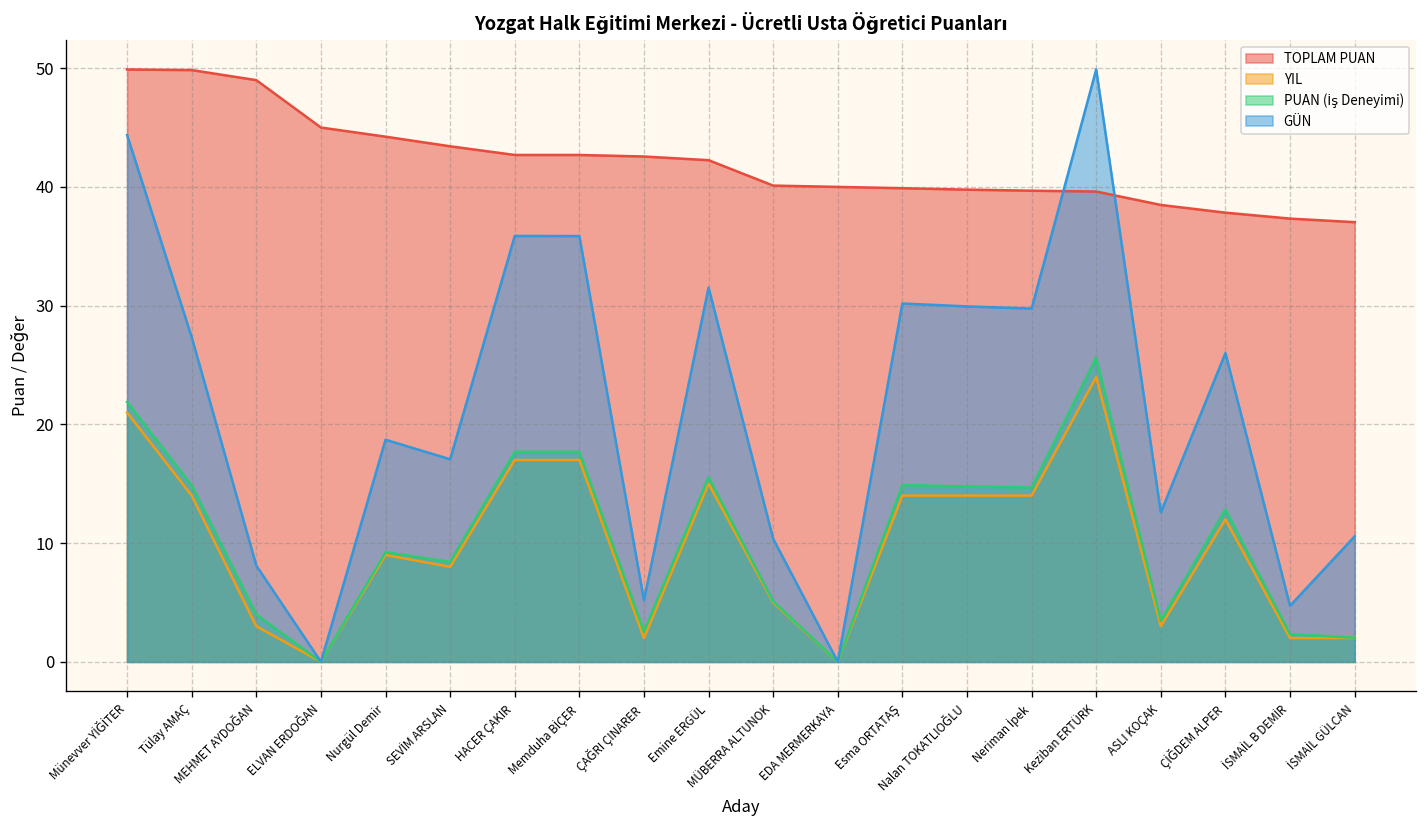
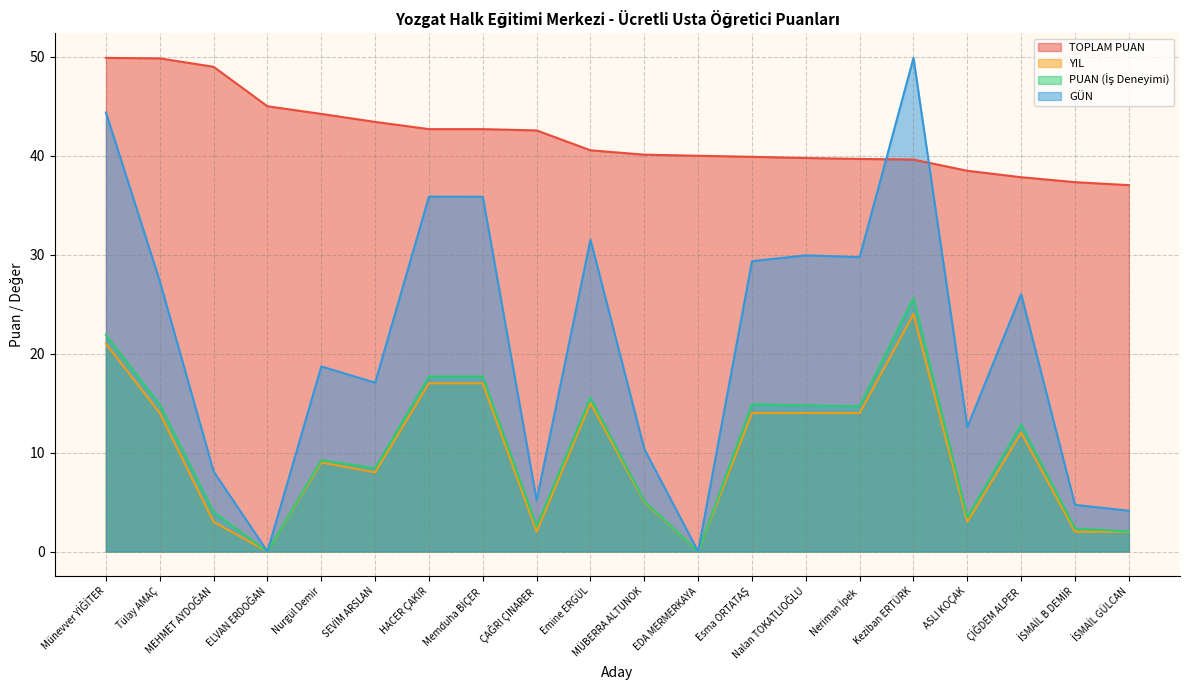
  {
    "TOPLAM PUAN": {
      "Münevver YİĞİTER": 50,
      "Tülay AMAÇ": 50,
      "MEHMET AYDOĞAN": 49,
      "ELVAN ERDOĞAN": 45,
      "Nurgül Demir": 44,
      "SEVİM ARSLAN": 43,
      "HACER ÇAKIR": 43,
      "Memduha BİÇER": 43,
      "ÇAĞRI ÇINARER": 43,
-     "Emine ERGÜL": 42,
+     "Emine ERGÜL": 41,
      "MÜBERRA ALTUNOK": 40,
      "EDA MERMERKAYA": 40,
      "Esma ORTATAŞ": 40,
      "Nalan TOKATLIOĞLU": 40,
      "Neriman İpek": 40,
      "Keziban ERTÜRK": 40,
      "ASLI KOÇAK": 38,
      "ÇİĞDEM ALPER": 38,
      "İSMAİL B DEMİR": 37,
      "İSMAİL GÜLCAN": 37
    },
    "YIL": {
      "Münevver YİĞİTER": 21,
      "Tülay AMAÇ": 14,
      "MEHMET AYDOĞAN": 3,
      "SEVİM ARSLAN": 8,
      "HACER ÇAKIR": 17,
      "Memduha BİÇER": 17,
      "ÇAĞRI ÇINARER": 2,
      "Emine ERGÜL": 15,
      "Esma ORTATAŞ": 14,
      "Nalan TOKATLIOĞLU": 14,
      "Neriman İpek": 14,
      "Keziban ERTÜRK": 24,
      "ASLI KOÇAK": 3,
      "ÇİĞDEM ALPER": 12,
      "İSMAİL B DEMİR": 2
    },
    "PUAN (İş Deneyimi)": {
      "Münevver YİĞİTER": 22,
      "Tülay AMAÇ": 15,
      "MEHMET AYDOĞAN": 4,
      "SEVİM ARSLAN": 8,
      "HACER ÇAKIR": 18,
      "Memduha BİÇER": 18,
      "ÇAĞRI ÇINARER": 3,
      "Emine ERGÜL": 16,
      "Esma ORTATAŞ": 15,
      "Nalan TOKATLIOĞLU": 15,
      "Neriman İpek": 15,
      "Keziban ERTÜRK": 26,
      "ASLI KOÇAK": 3,
      "ÇİĞDEM ALPER": 13,
      "İSMAİL B DEMİR": 2
    },
    "GÜN": {
      "Münevver YİĞİTER": 44,
      "Tülay AMAÇ": 27,
      "MEHMET AYDOĞAN": 8,
      "Nurgül Demir": 19,
      "SEVİM ARSLAN": 17,
      "HACER ÇAKIR": 36,
      "Memduha BİÇER": 36,
      "ÇAĞRI ÇINARER": 5,
      "Emine ERGÜL": 32,
      "MÜBERRA ALTUNOK": 10,
-     "Esma ORTATAŞ": 30,
+     "Esma ORTATAŞ": 29,
      "Nalan TOKATLIOĞLU": 30,
      "Neriman İpek": 30,
      "Keziban ERTÜRK": 50,
      "ASLI KOÇAK": 13,
      "ÇİĞDEM ALPER": 26,
      "İSMAİL B DEMİR": 5,
-     "İSMAİL GÜLCAN": 11
+     "İSMAİL GÜLCAN": 4
    }
  }
